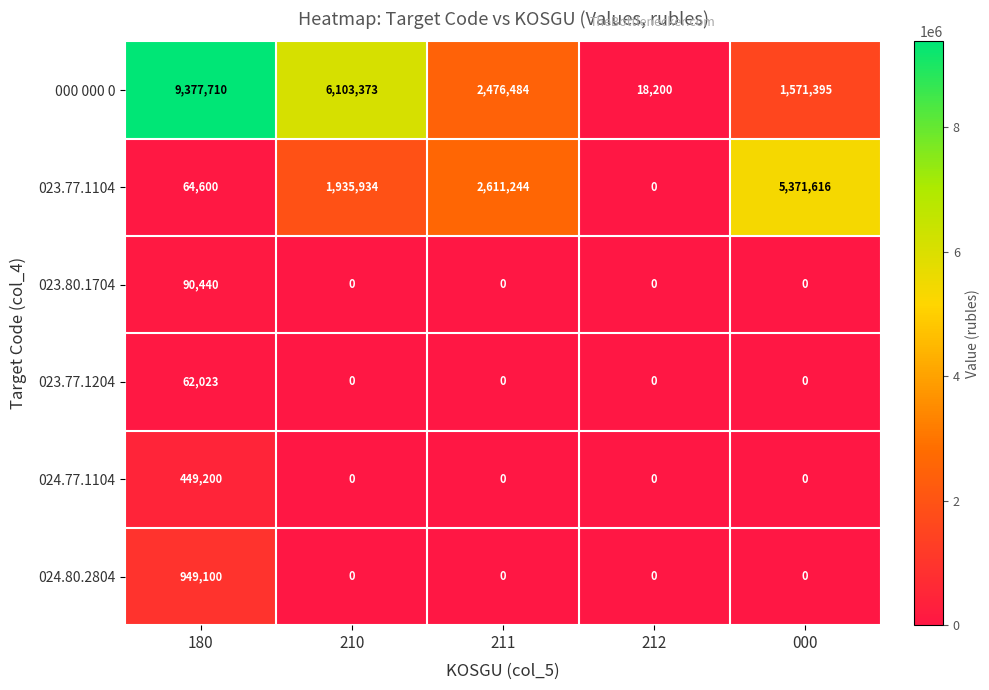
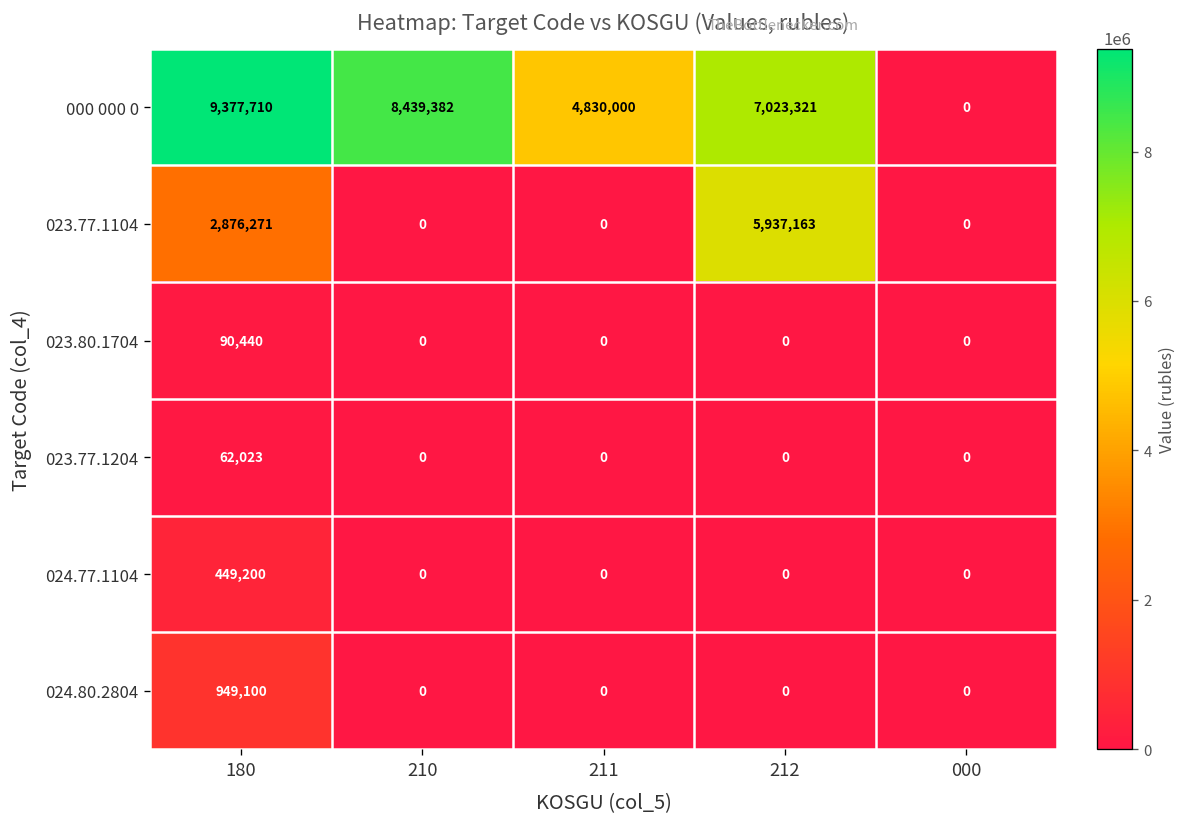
  {
    "000 000 0": {
      "180": "9,377,710",
-     "210": "6,103,373",
-     "211": "2,476,484",
-     "212": "18,200",
-     "000": "1,571,395"
+     "210": "8,439,382",
+     "211": "4,830,000",
+     "212": "7,023,321",
+     "000": "0"
    },
    "023.77.1104": {
-     "180": "64,600",
-     "210": "1,935,934",
-     "211": "2,611,244",
-     "212": "0",
-     "000": "5,371,616"
+     "180": "2,876,271",
+     "210": "0",
+     "211": "0",
+     "212": "5,937,163",
+     "000": "0"
    },
    "023.80.1704": {
      "180": "90,440",
      "210": "0",
      "211": "0",
      "212": "0",
      "000": "0"
    },
    "023.77.1204": {
      "180": "62,023",
      "210": "0",
      "211": "0",
      "212": "0",
      "000": "0"
    },
    "024.77.1104": {
      "180": "449,200",
      "210": "0",
      "211": "0",
      "212": "0",
      "000": "0"
    },
    "024.80.2804": {
      "180": "949,100",
      "210": "0",
      "211": "0",
      "212": "0",
      "000": "0"
    }
  }
